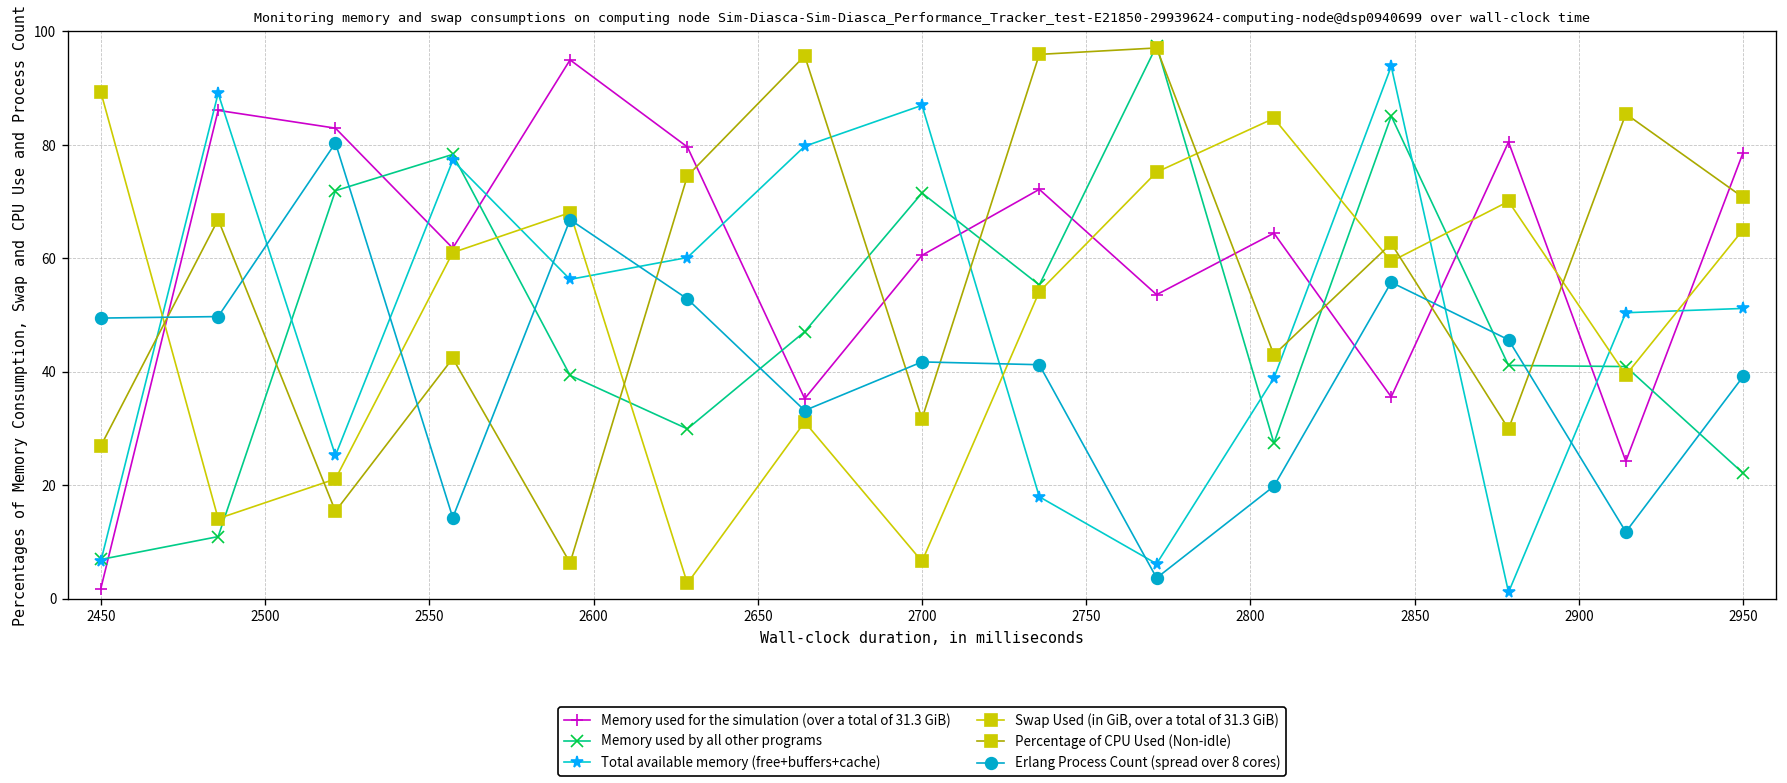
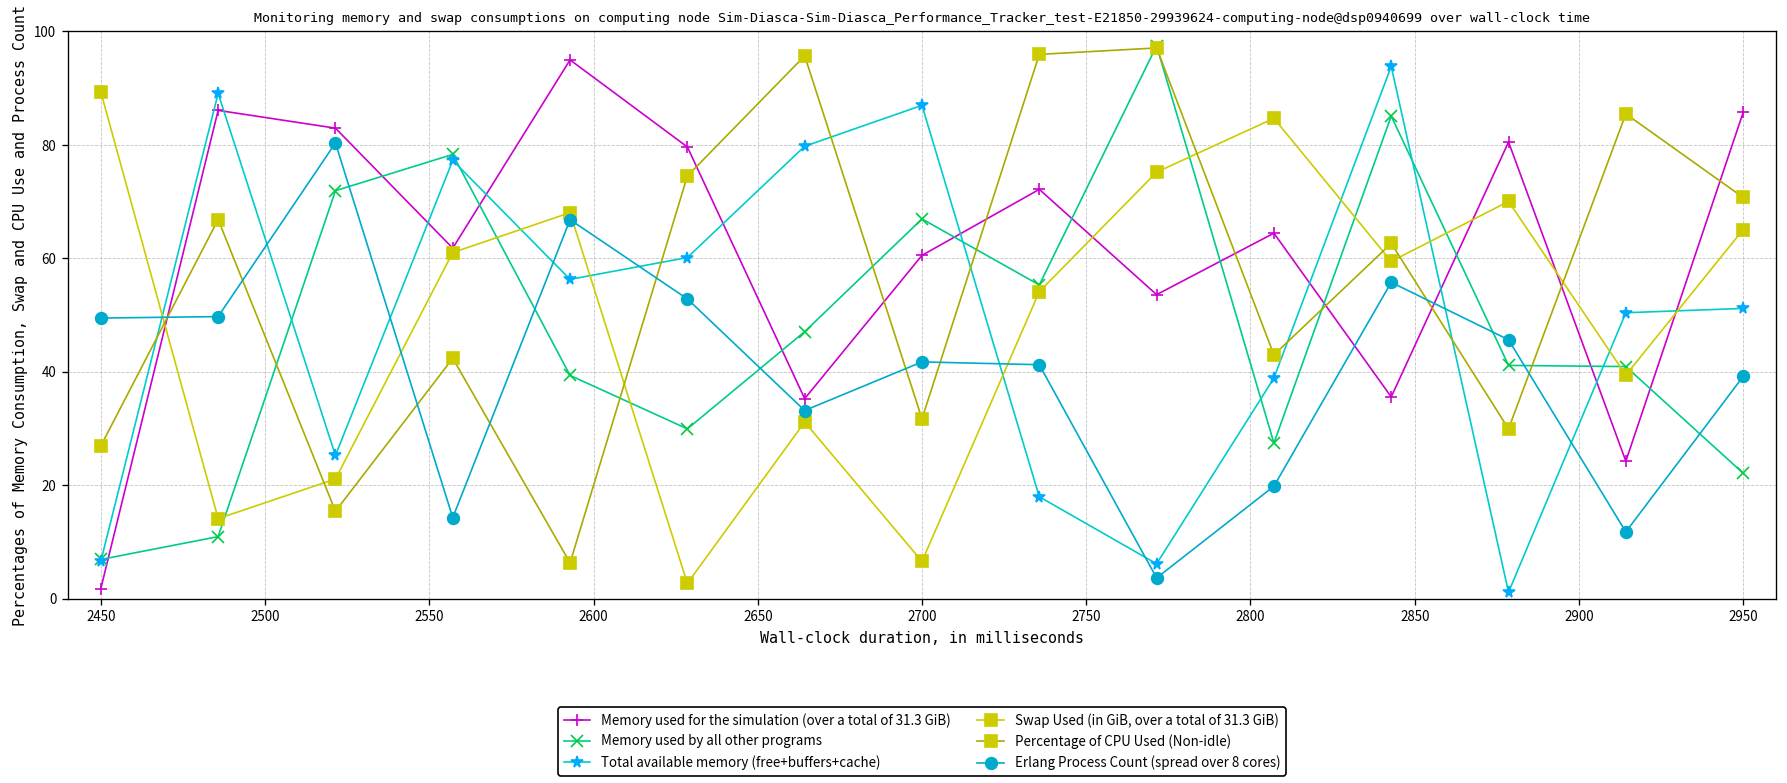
  {
    "Memory used for the simulation (over a total of 31.3 GiB)": {
      "2450": 2,
      "2700": 61,
-     "2950": 79
+     "2950": 86
    },
    "Memory used by all other programs": {
-     "2700": 72,
+     "2700": 67,
      "2950": 22
    }
  }
